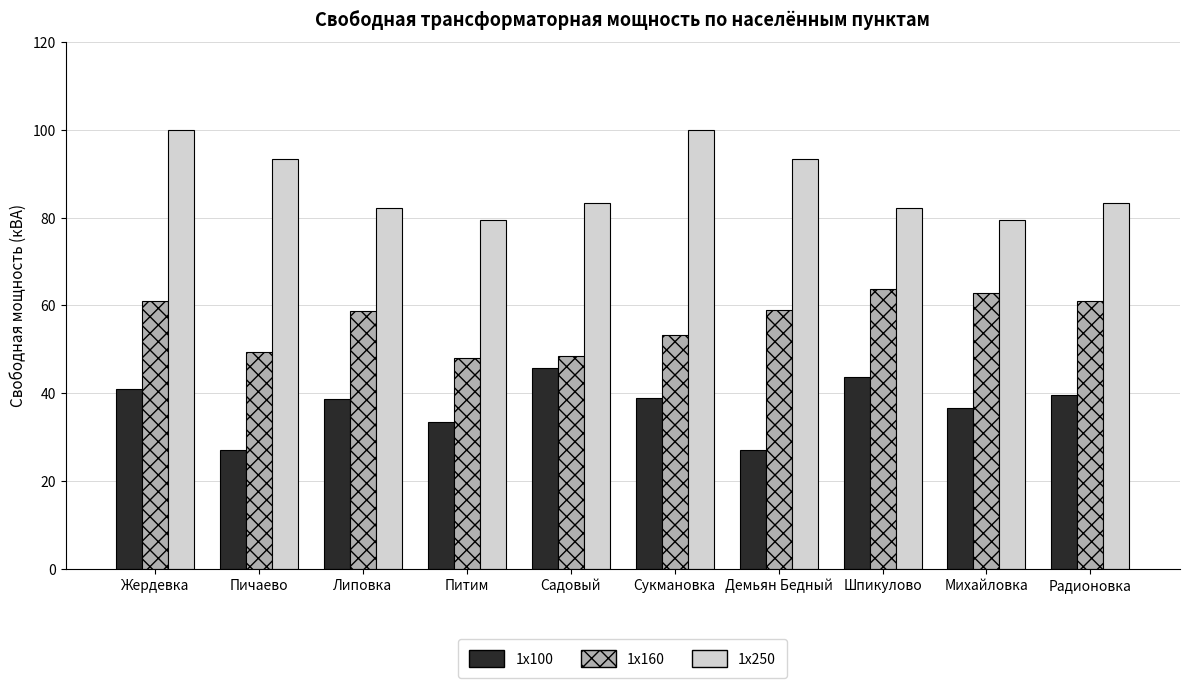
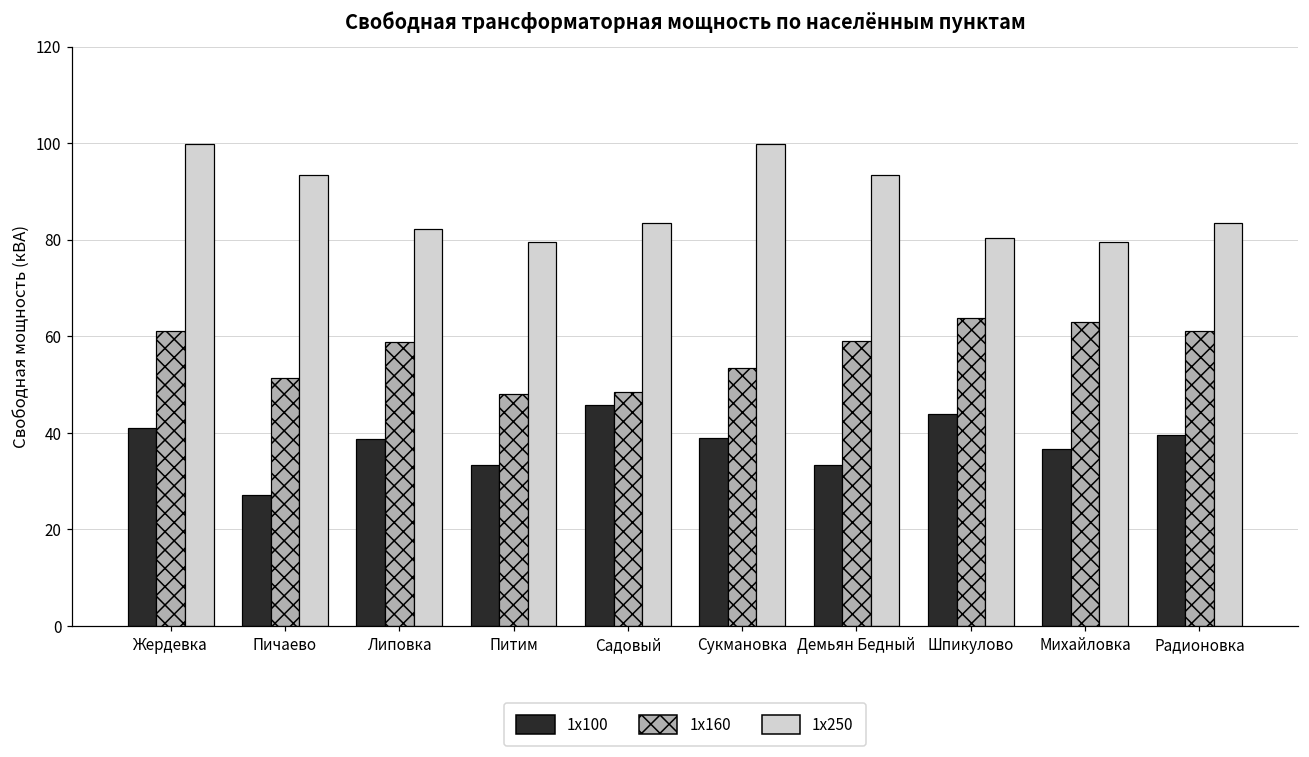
  {
    "1x100": {
      "Жердевка": 41,
      "Пичаево": 27,
      "Липовка": 39,
      "Питим": 33,
      "Садовый": 46,
      "Сукмановка": 39,
-     "Демьян Бедный": 27,
+     "Демьян Бедный": 33,
      "Шпикулово": 44,
      "Михайловка": 37,
      "Радионовка": 40
    },
    "1x160": {
      "Жердевка": 61,
-     "Пичаево": 49,
+     "Пичаево": 51,
      "Липовка": 59,
      "Питим": 48,
      "Садовый": 49,
      "Сукмановка": 53,
      "Демьян Бедный": 59,
      "Шпикулово": 64,
      "Михайловка": 63,
      "Радионовка": 61
    },
    "1x250": {
      "Жердевка": 100,
      "Пичаево": 93,
      "Липовка": 82,
      "Питим": 80,
      "Садовый": 83,
      "Сукмановка": 100,
      "Демьян Бедный": 93,
-     "Шпикулово": 82,
+     "Шпикулово": 80,
      "Михайловка": 80,
      "Радионовка": 83
    }
  }
